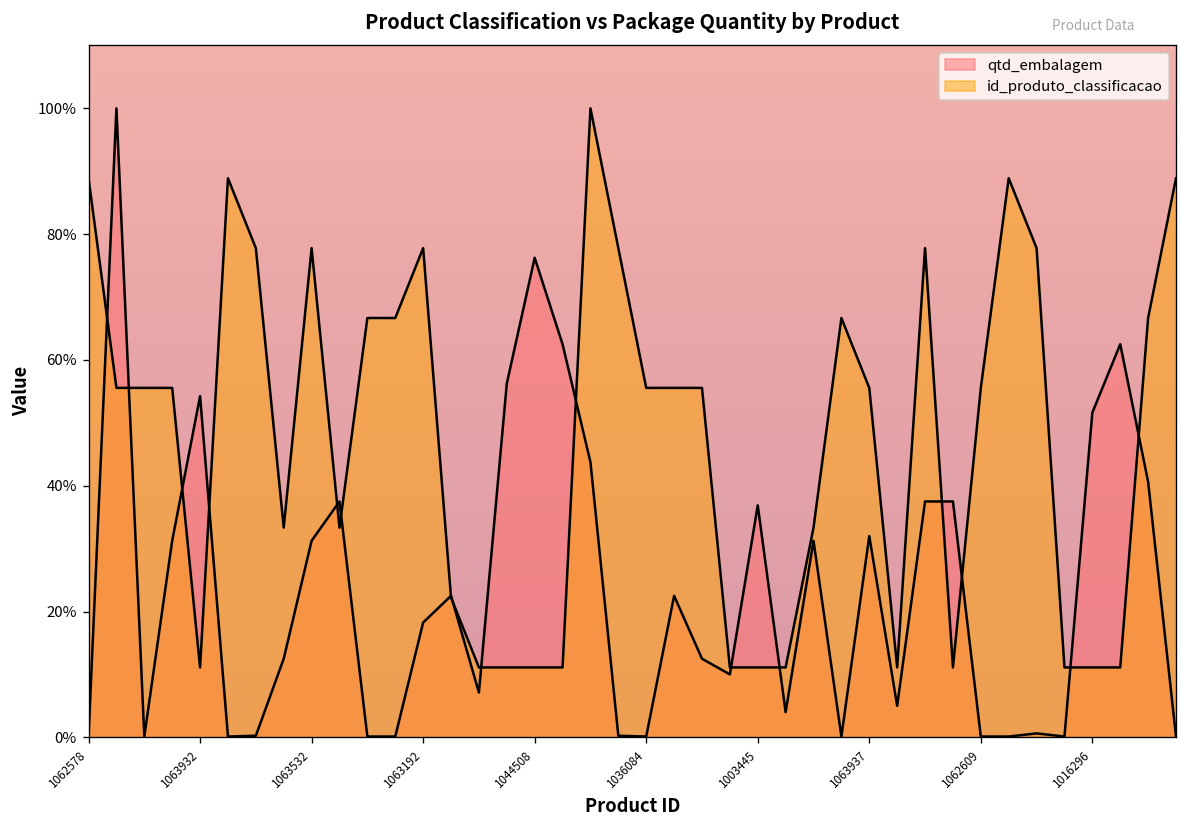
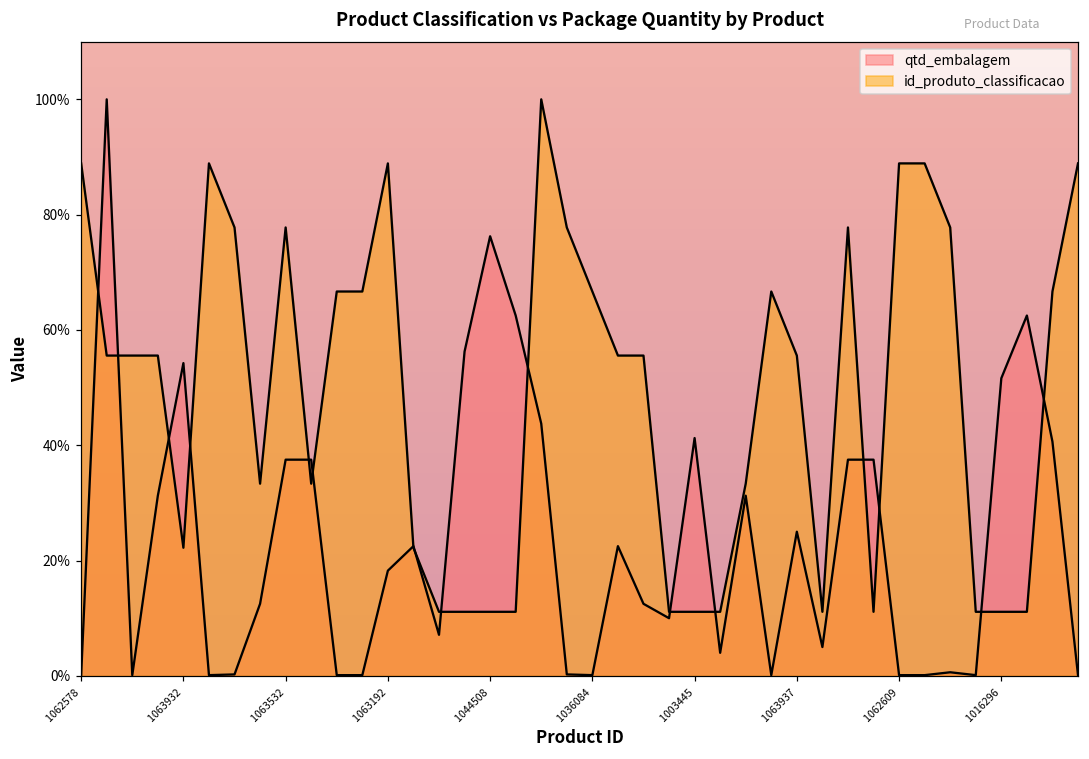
  {
    "qtd_embalagem": {
      "1062578": "0%",
      "1063932": "54%",
-     "1063532": "31%",
+     "1063532": "38%",
      "1063192": "18%",
      "1044508": "76%",
      "1036084": "0%",
-     "1003445": "37%",
-     "1063937": "32%",
+     "1003445": "41%",
+     "1063937": "25%",
      "1062609": "0%",
      "1016296": "52%"
    },
    "id_produto_classificacao": {
      "1062578": "89%",
-     "1063932": "11%",
+     "1063932": "22%",
      "1063532": "78%",
-     "1063192": "78%",
+     "1063192": "89%",
      "1044508": "11%",
-     "1036084": "56%",
+     "1036084": "67%",
      "1003445": "11%",
      "1063937": "56%",
-     "1062609": "56%",
+     "1062609": "89%",
      "1016296": "11%"
    }
  }
